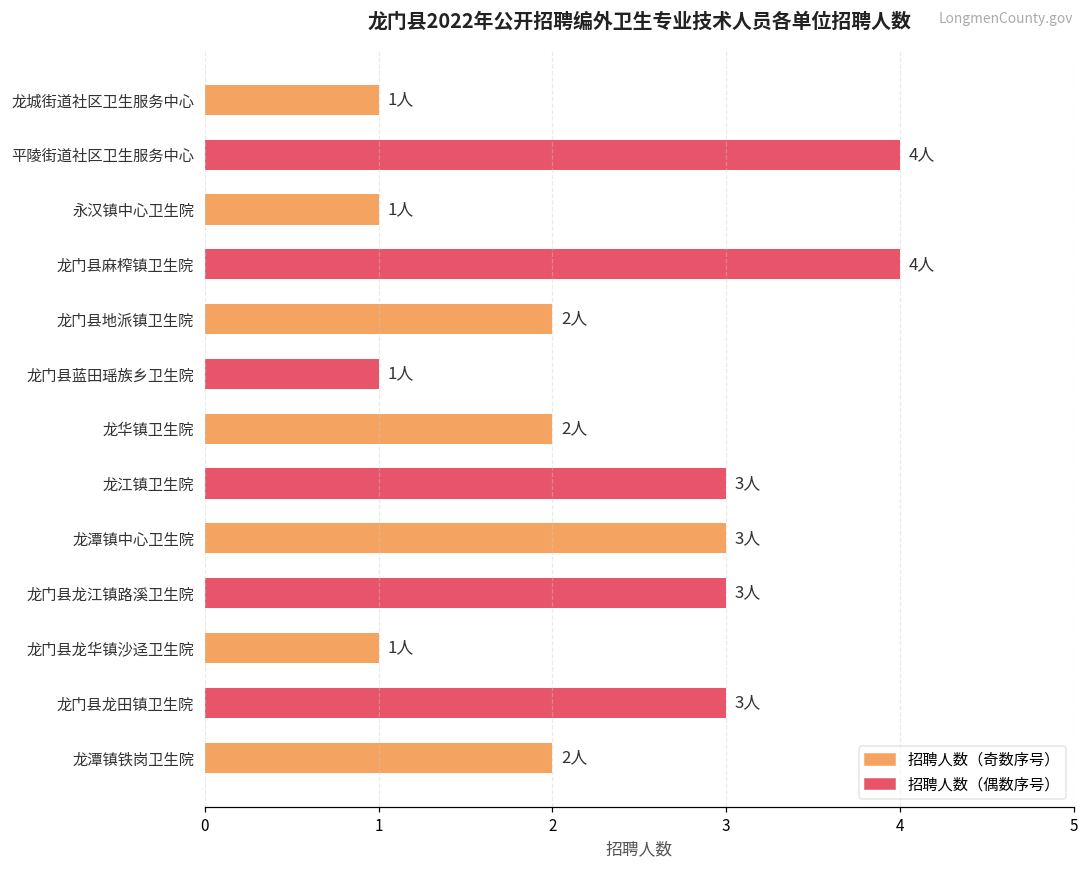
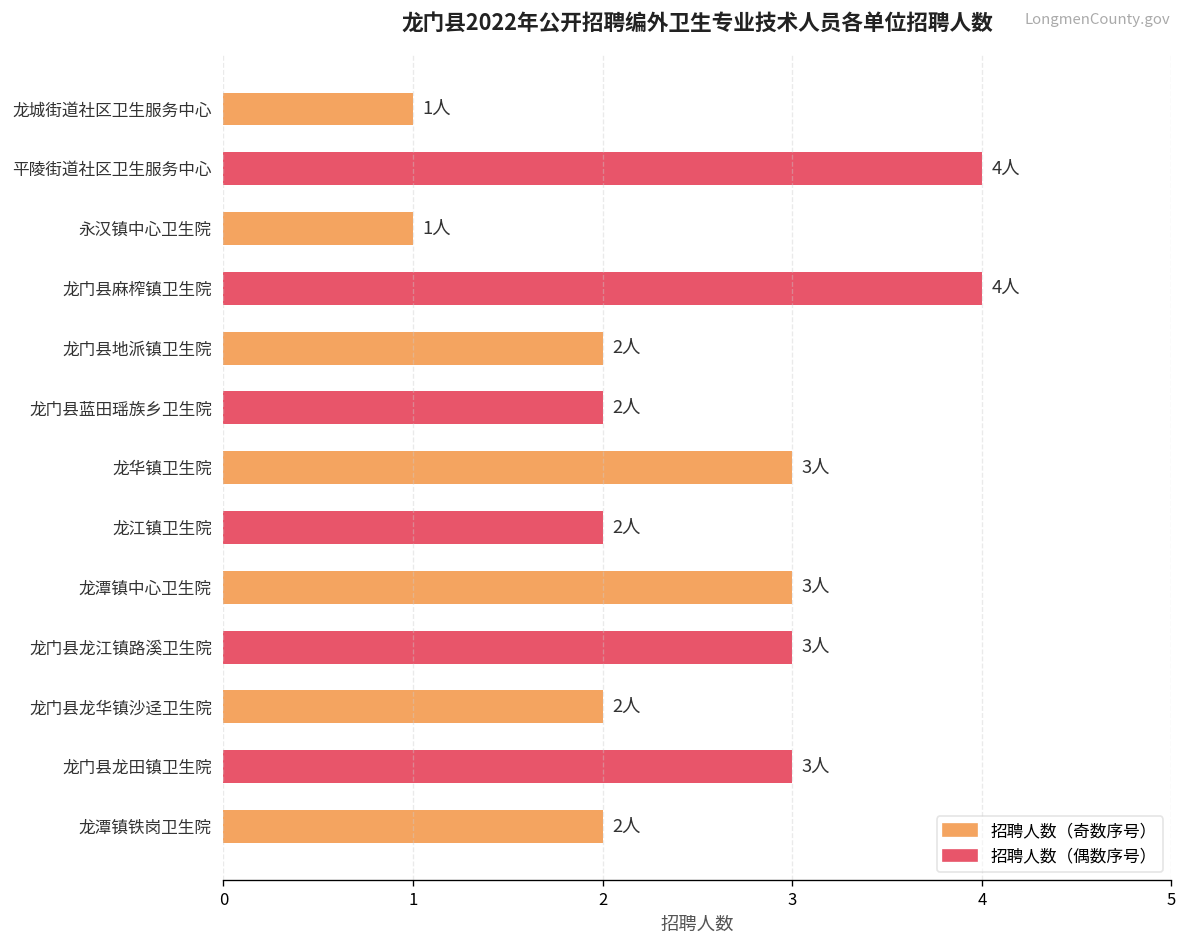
  {
    "龙城街道社区卫生服务中心": "1人",
    "平陵街道社区卫生服务中心": "4人",
    "永汉镇中心卫生院": "1人",
    "龙门县麻榨镇卫生院": "4人",
    "龙门县地派镇卫生院": "2人",
-   "龙门县蓝田瑶族乡卫生院": "1人",
-   "龙华镇卫生院": "2人",
-   "龙江镇卫生院": "3人",
+   "龙门县蓝田瑶族乡卫生院": "2人",
+   "龙华镇卫生院": "3人",
+   "龙江镇卫生院": "2人",
    "龙潭镇中心卫生院": "3人",
    "龙门县龙江镇路溪卫生院": "3人",
-   "龙门县龙华镇沙迳卫生院": "1人",
+   "龙门县龙华镇沙迳卫生院": "2人",
    "龙门县龙田镇卫生院": "3人",
    "龙潭镇铁岗卫生院": "2人"
  }
